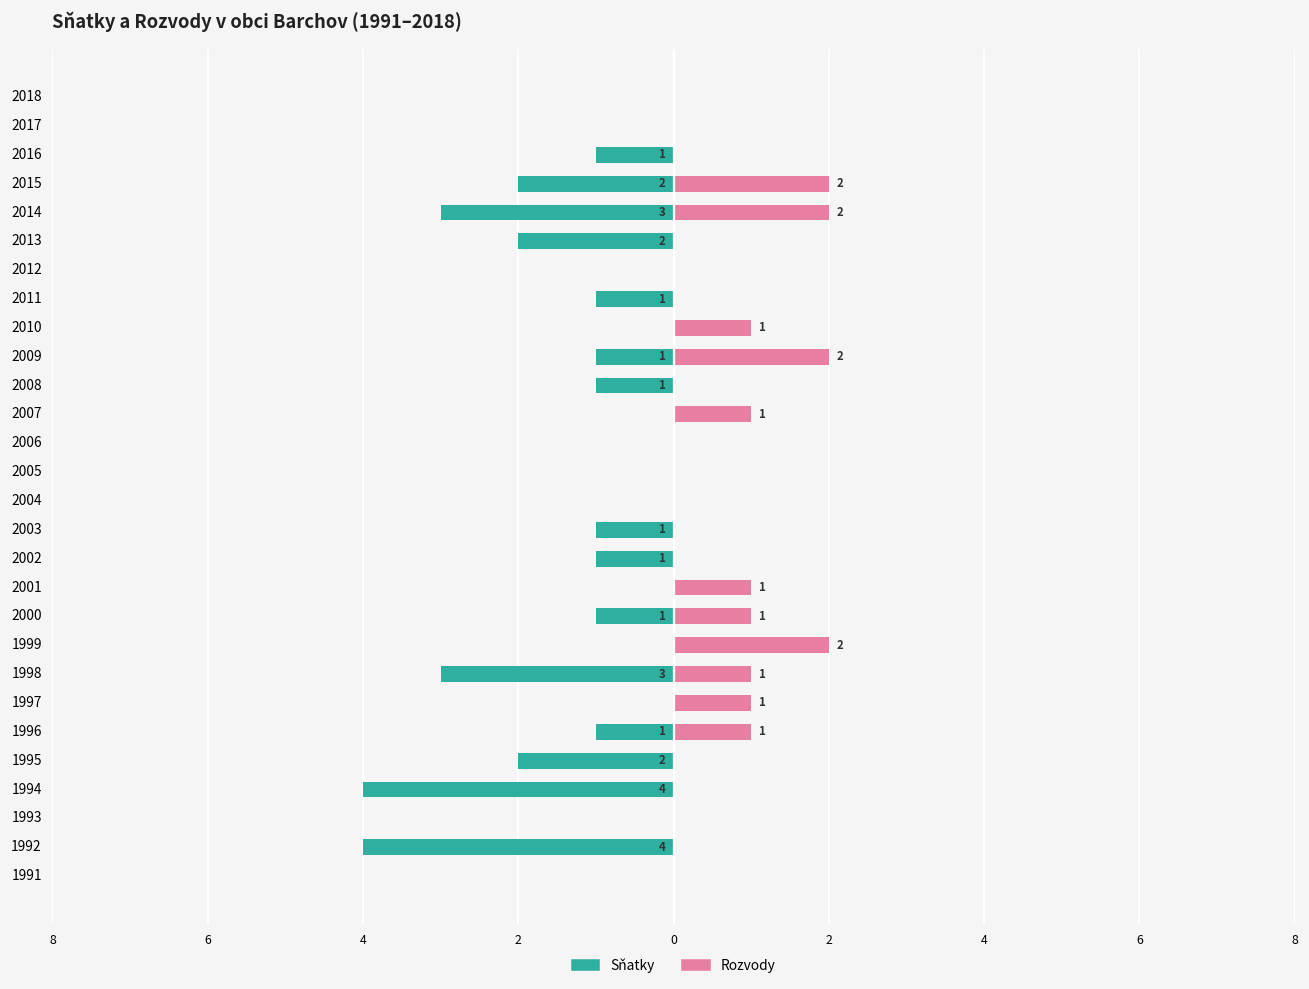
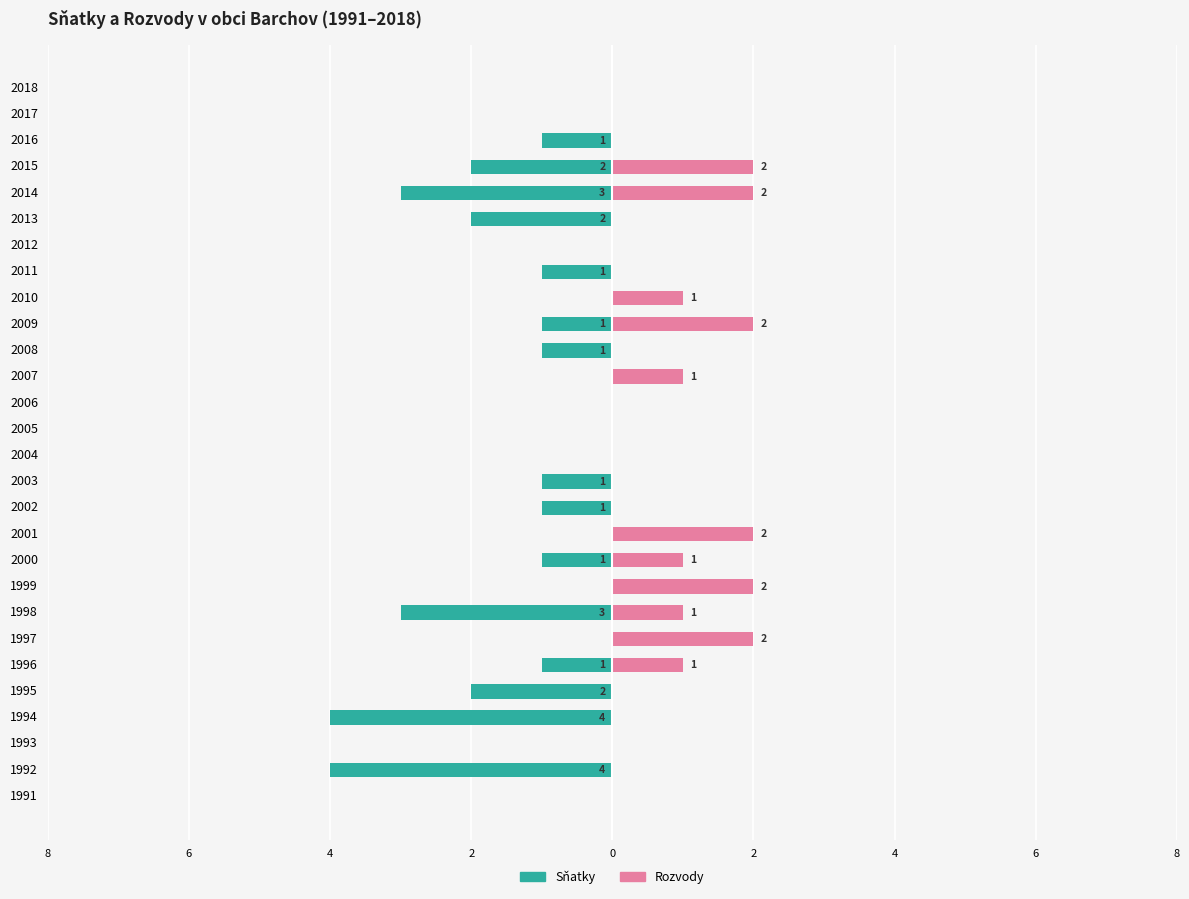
  {
    "Rozvody": {
      "2015": 2,
      "2014": 2,
      "2010": 1,
      "2009": 2,
      "2007": 1,
-     "2001": 1,
+     "2001": 2,
      "2000": 1,
      "1999": 2,
      "1998": 1,
-     "1997": 1,
+     "1997": 2,
      "1996": 1
    }
  }
